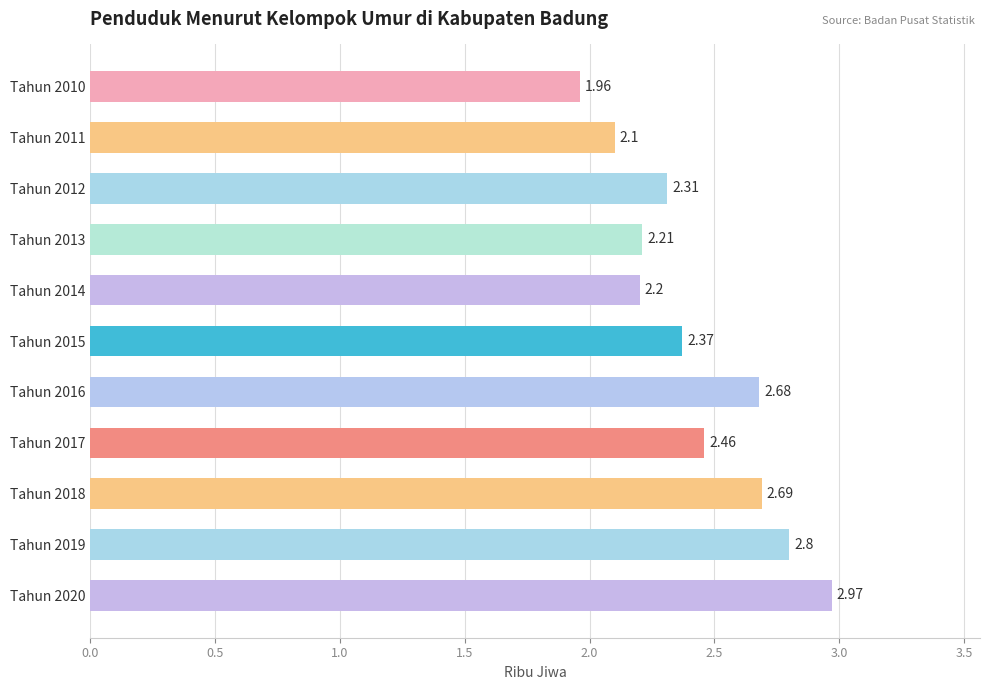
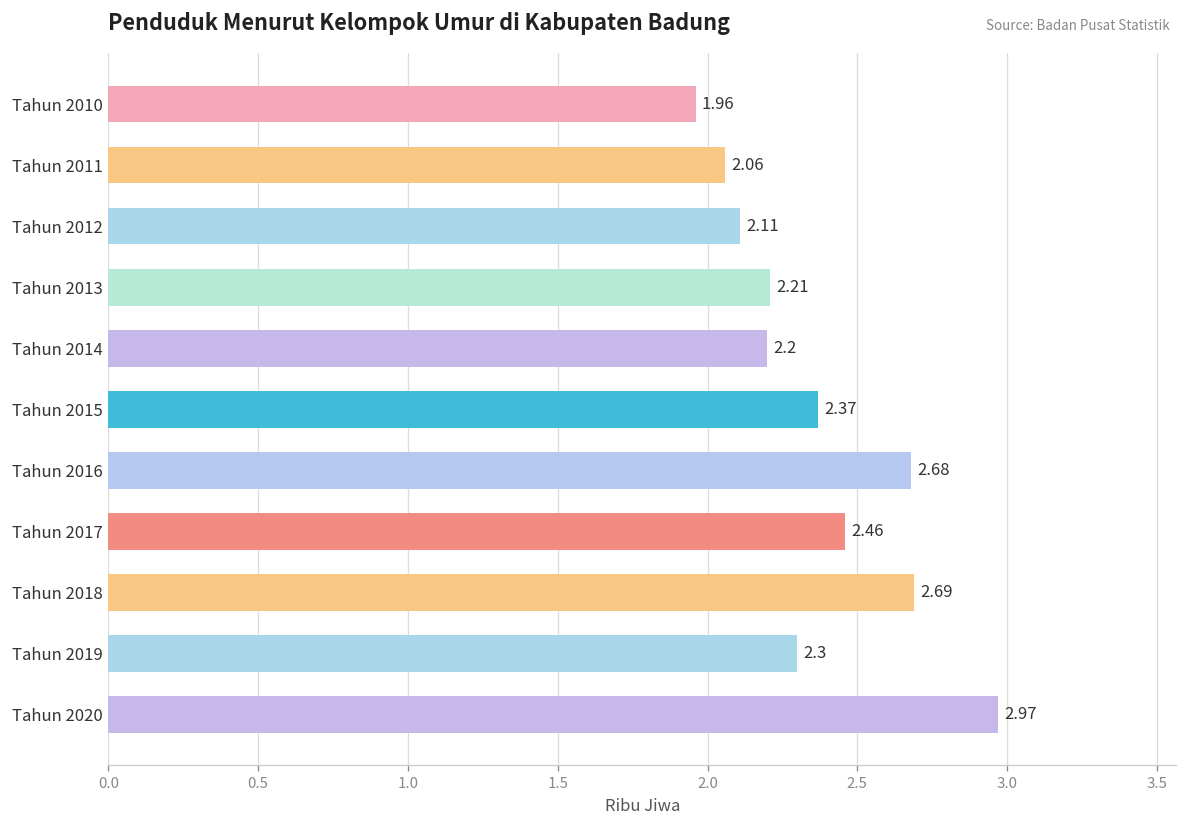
  {
    "Tahun 2010": 1.96,
-   "Tahun 2011": 2.1,
-   "Tahun 2012": 2.31,
+   "Tahun 2011": 2.06,
+   "Tahun 2012": 2.11,
    "Tahun 2013": 2.21,
    "Tahun 2014": 2.2,
    "Tahun 2015": 2.37,
    "Tahun 2016": 2.68,
    "Tahun 2017": 2.46,
    "Tahun 2018": 2.69,
-   "Tahun 2019": 2.8,
+   "Tahun 2019": 2.3,
    "Tahun 2020": 2.97
  }
